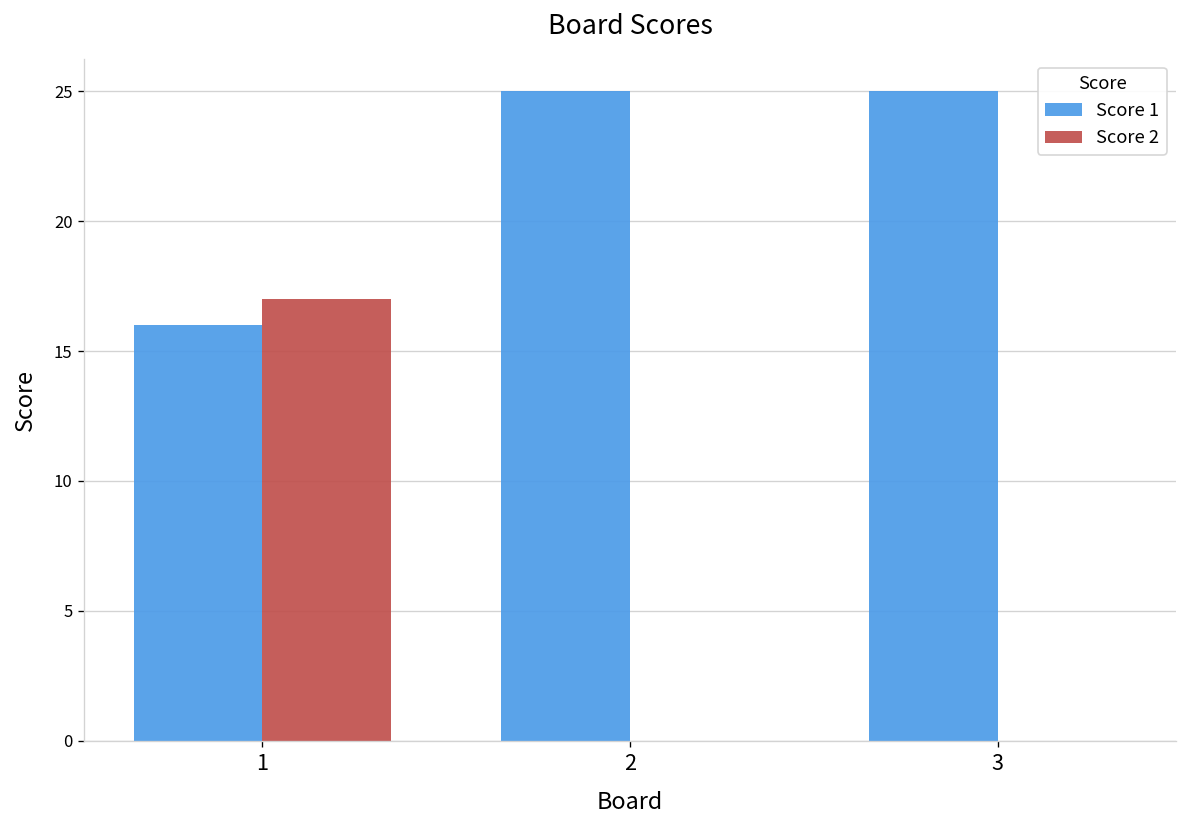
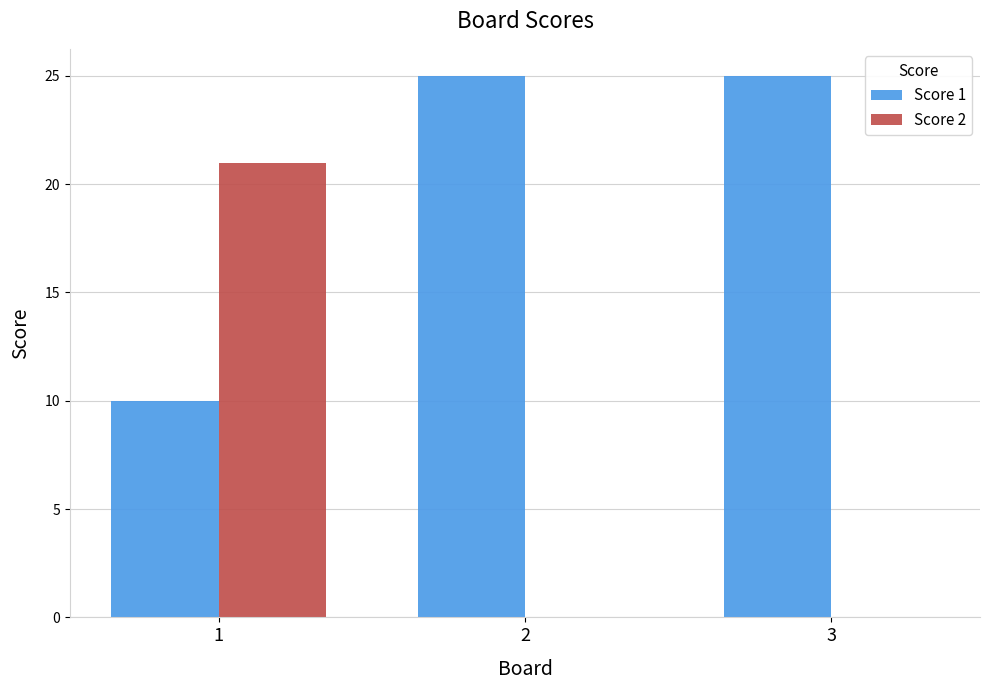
  {
    "Score 1": {
-     "1": 16,
+     "1": 10,
      "2": 25,
      "3": 25
    },
    "Score 2": {
-     "1": 17,
+     "1": 21,
      "2": 0,
      "3": 0
    }
  }
